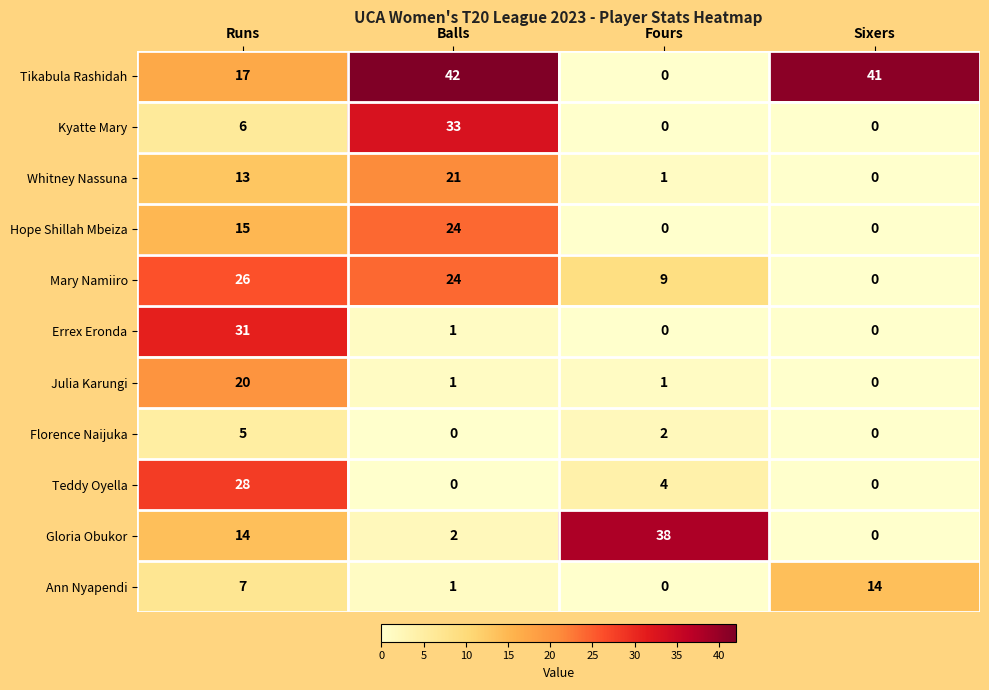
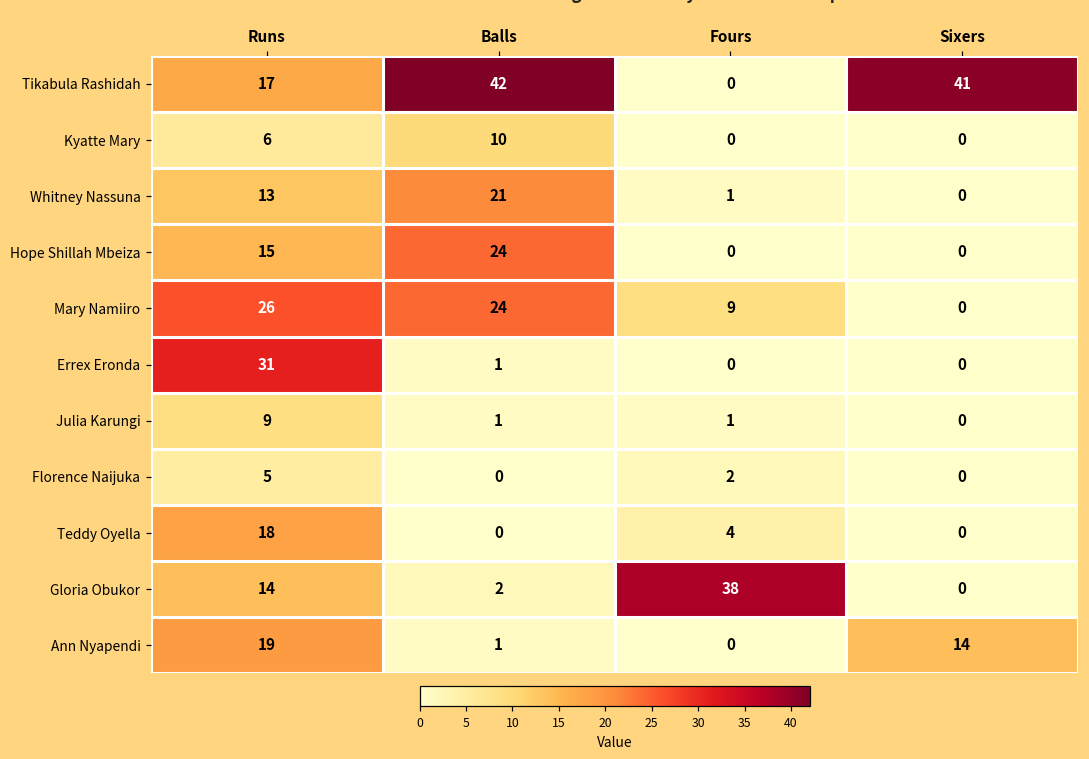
  {
    "Tikabula Rashidah": {
      "Runs": 17,
      "Balls": 42,
      "Fours": 0,
      "Sixers": 41
    },
    "Kyatte Mary": {
      "Runs": 6,
-     "Balls": 33,
+     "Balls": 10,
      "Fours": 0,
      "Sixers": 0
    },
    "Whitney Nassuna": {
      "Runs": 13,
      "Balls": 21,
      "Fours": 1,
      "Sixers": 0
    },
    "Hope Shillah Mbeiza": {
      "Runs": 15,
      "Balls": 24,
      "Fours": 0,
      "Sixers": 0
    },
    "Mary Namiiro": {
      "Runs": 26,
      "Balls": 24,
      "Fours": 9,
      "Sixers": 0
    },
    "Errex Eronda": {
      "Runs": 31,
      "Balls": 1,
      "Fours": 0,
      "Sixers": 0
    },
    "Julia Karungi": {
-     "Runs": 20,
+     "Runs": 9,
      "Balls": 1,
      "Fours": 1,
      "Sixers": 0
    },
    "Florence Naijuka": {
      "Runs": 5,
      "Balls": 0,
      "Fours": 2,
      "Sixers": 0
    },
    "Teddy Oyella": {
-     "Runs": 28,
+     "Runs": 18,
      "Balls": 0,
      "Fours": 4,
      "Sixers": 0
    },
    "Gloria Obukor": {
      "Runs": 14,
      "Balls": 2,
      "Fours": 38,
      "Sixers": 0
    },
    "Ann Nyapendi": {
-     "Runs": 7,
+     "Runs": 19,
      "Balls": 1,
      "Fours": 0,
      "Sixers": 14
    }
  }
